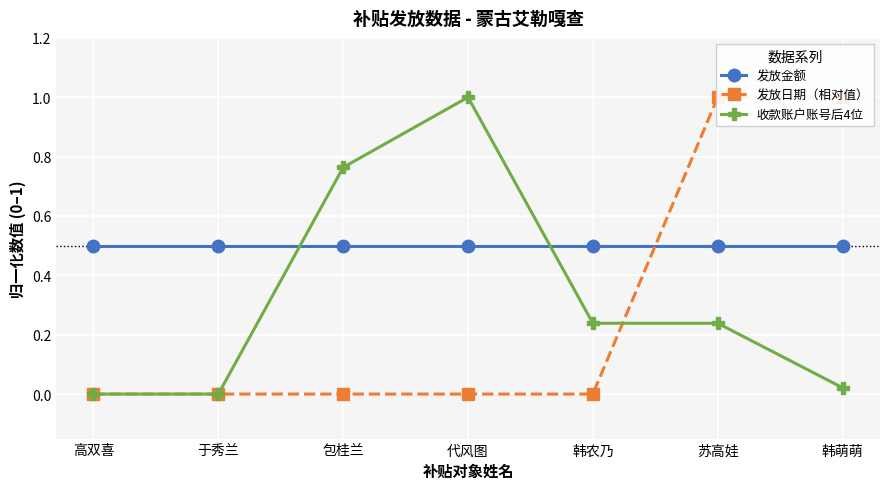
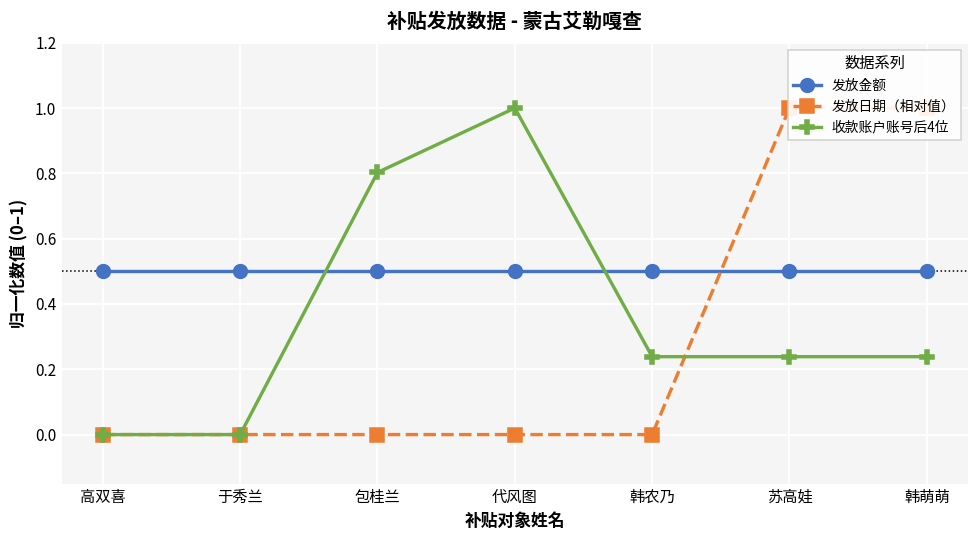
  {
    "发放金额": {
      "高双喜": 0.50,
      "于秀兰": 0.50,
      "包桂兰": 0.50,
      "代风图": 0.50,
      "韩农乃": 0.50,
      "苏高娃": 0.50,
      "韩萌萌": 0.50
    },
    "发放日期（相对值）": {
      "包桂兰": 0.00,
      "代风图": 0.00,
      "韩农乃": 0.00
    },
    "收款账户账号后4位": {
-     "包桂兰": 0.76,
+     "包桂兰": 0.80,
      "代风图": 1.00,
      "韩农乃": 0.24,
      "苏高娃": 0.24,
-     "韩萌萌": 0.02
+     "韩萌萌": 0.24
    }
  }
